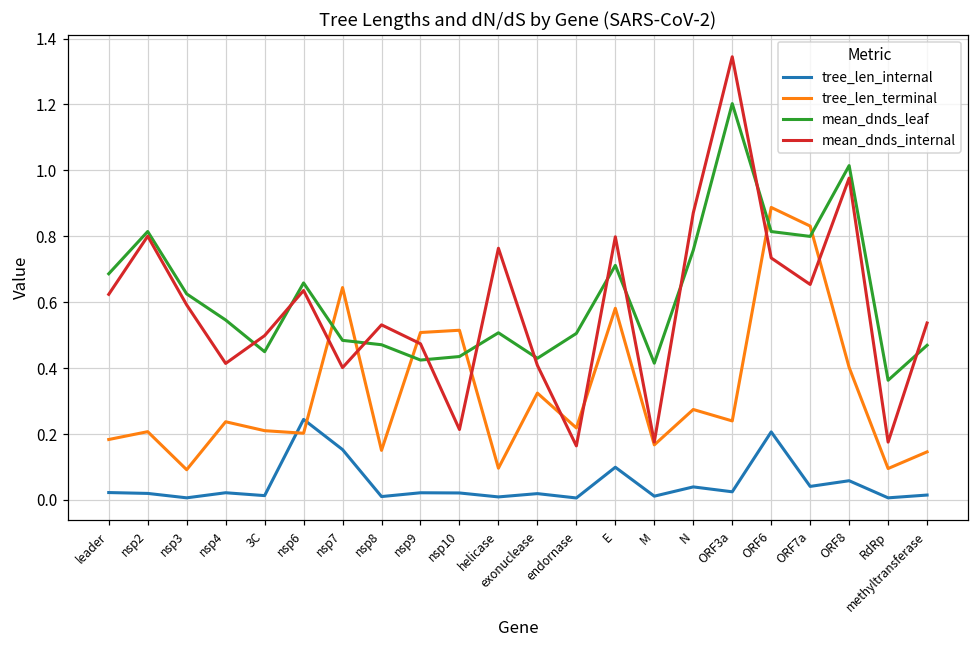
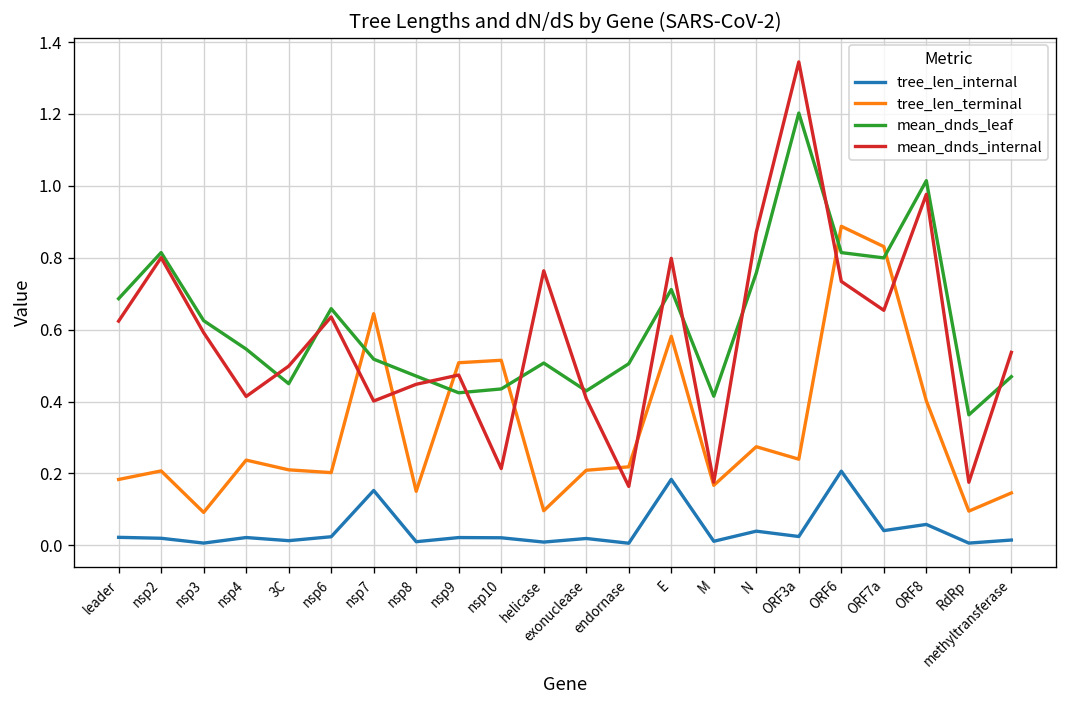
  {
    "tree_len_internal": {
      "leader": 0.02,
      "nsp2": 0.02,
      "nsp3": 0.01,
      "nsp4": 0.02,
      "3C": 0.01,
-     "nsp6": 0.24,
+     "nsp6": 0.02,
      "nsp7": 0.15,
      "nsp8": 0.01,
      "nsp9": 0.02,
      "nsp10": 0.02,
      "helicase": 0.01,
      "exonuclease": 0.02,
      "endornase": 0.01,
-     "E": 0.10,
+     "E": 0.18,
      "M": 0.01,
      "N": 0.04,
      "ORF3a": 0.02,
      "ORF6": 0.21,
      "ORF7a": 0.04,
      "ORF8": 0.06,
      "RdRp": 0.01,
      "methyltransferase": 0.01
    },
    "tree_len_terminal": {
      "leader": 0.18,
      "nsp2": 0.21,
      "nsp3": 0.09,
      "nsp4": 0.24,
      "3C": 0.21,
      "nsp6": 0.20,
      "nsp7": 0.64,
      "nsp8": 0.15,
      "nsp9": 0.51,
      "nsp10": 0.51,
      "helicase": 0.10,
-     "exonuclease": 0.32,
+     "exonuclease": 0.21,
      "endornase": 0.22,
      "E": 0.58,
      "M": 0.17,
      "N": 0.27,
      "ORF3a": 0.24,
      "ORF6": 0.89,
      "ORF7a": 0.83,
      "ORF8": 0.40,
      "RdRp": 0.10,
      "methyltransferase": 0.15
    },
    "mean_dnds_leaf": {
      "leader": 0.69,
      "nsp2": 0.81,
      "nsp3": 0.63,
      "nsp4": 0.55,
      "3C": 0.45,
      "nsp6": 0.66,
-     "nsp7": 0.48,
+     "nsp7": 0.52,
      "nsp8": 0.47,
      "nsp9": 0.42,
      "nsp10": 0.44,
      "helicase": 0.51,
      "exonuclease": 0.43,
      "endornase": 0.51,
      "E": 0.71,
      "M": 0.41,
      "N": 0.76,
      "ORF3a": 1.20,
      "ORF6": 0.81,
      "ORF7a": 0.80,
      "ORF8": 1.01,
      "RdRp": 0.36,
      "methyltransferase": 0.47
    },
    "mean_dnds_internal": {
      "leader": 0.62,
      "nsp2": 0.80,
      "nsp3": 0.59,
      "nsp4": 0.41,
      "3C": 0.50,
      "nsp6": 0.64,
      "nsp7": 0.40,
-     "nsp8": 0.53,
+     "nsp8": 0.45,
      "nsp9": 0.47,
      "nsp10": 0.21,
      "helicase": 0.76,
      "exonuclease": 0.41,
      "endornase": 0.16,
      "E": 0.80,
      "M": 0.18,
      "N": 0.87,
      "ORF3a": 1.34,
      "ORF6": 0.73,
      "ORF7a": 0.65,
      "ORF8": 0.98,
      "RdRp": 0.18,
      "methyltransferase": 0.54
    }
  }
